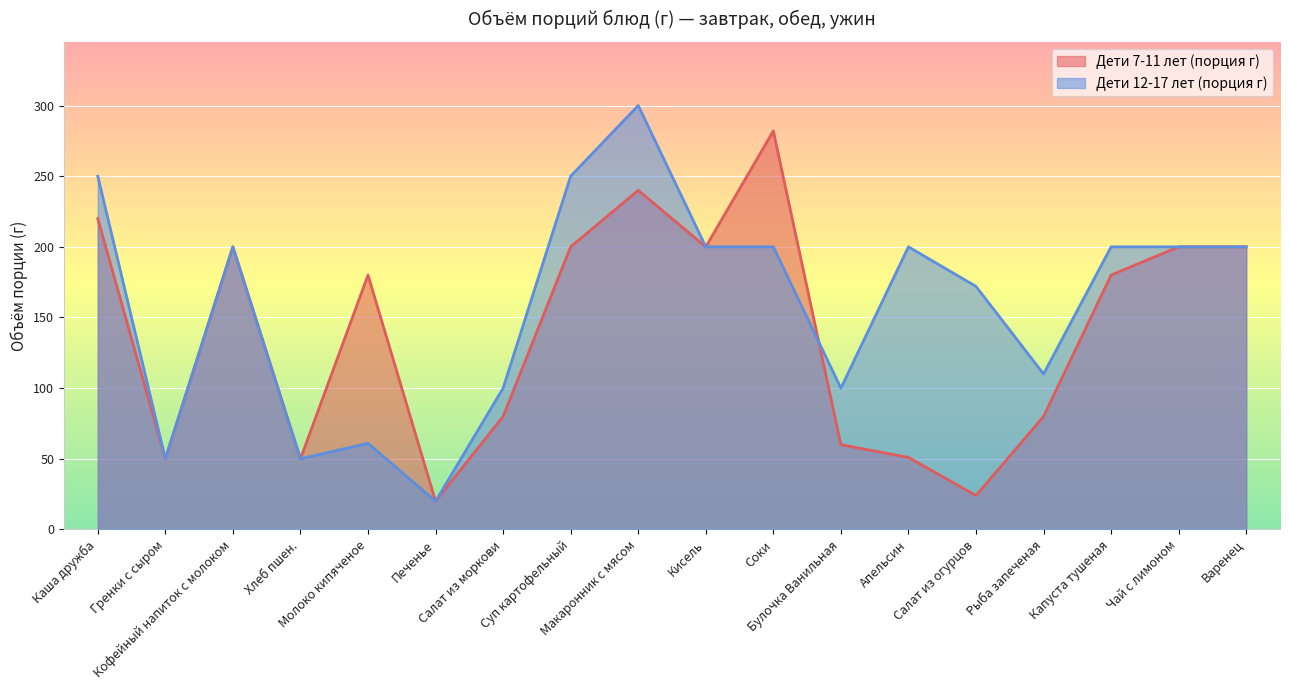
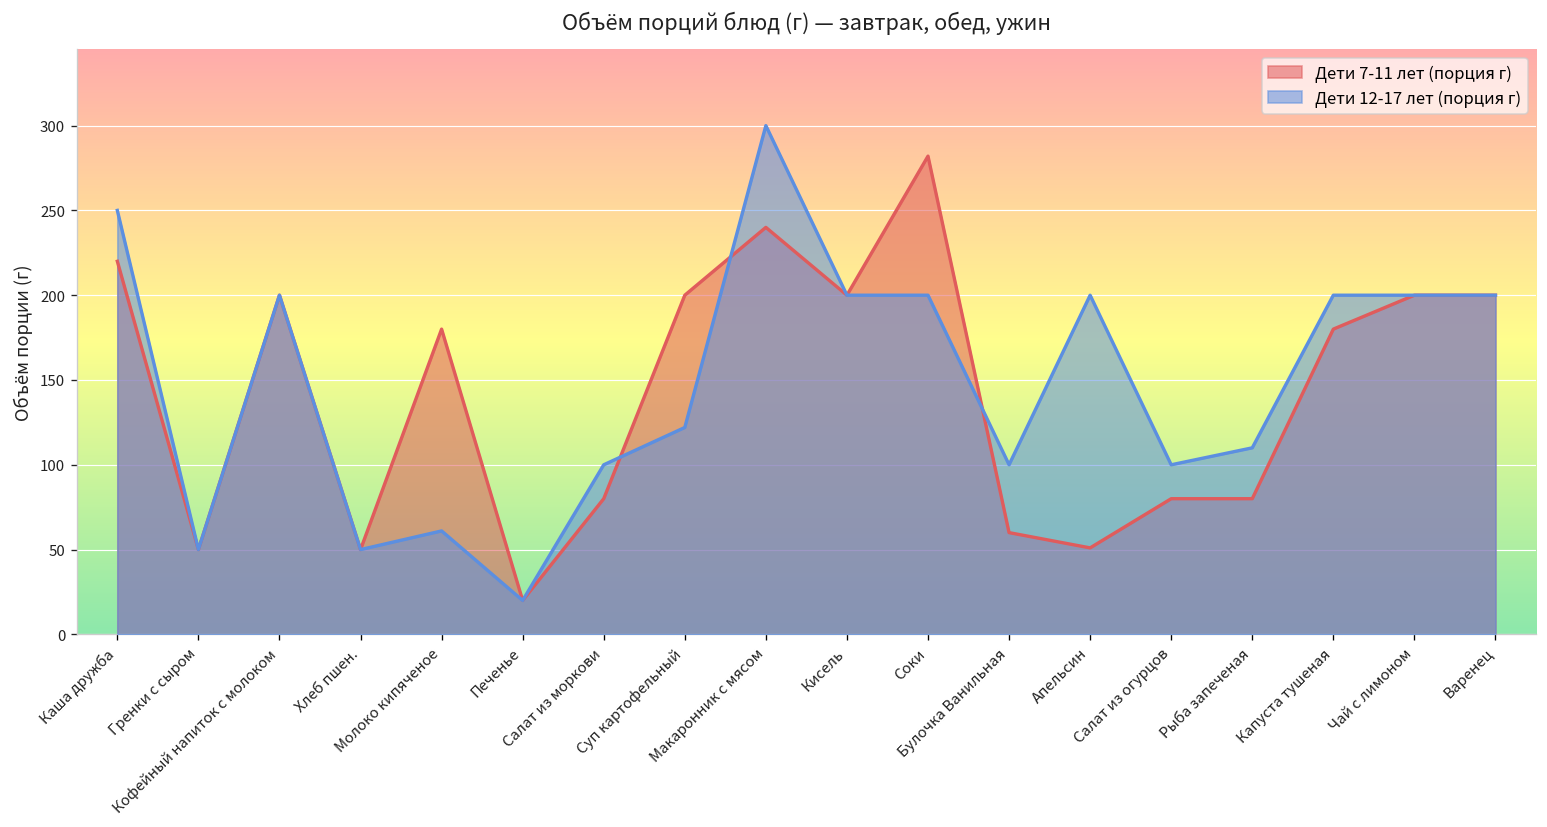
  {
    "Дети 7-11 лет (порция г)": {
      "Каша дружба": 220,
      "Молоко кипяченое": 180,
      "Салат из моркови": 80,
      "Суп картофельный": 200,
      "Макаронник с мясом": 240,
      "Соки": 282,
      "Булочка Ванильная": 60,
      "Апельсин": 51,
-     "Салат из огурцов": 24,
+     "Салат из огурцов": 80,
      "Рыба запеченая": 80,
      "Капуста тушеная": 180
    },
    "Дети 12-17 лет (порция г)": {
      "Каша дружба": 250,
      "Молоко кипяченое": 61,
      "Салат из моркови": 100,
-     "Суп картофельный": 250,
+     "Суп картофельный": 122,
      "Макаронник с мясом": 300,
      "Соки": 200,
      "Булочка Ванильная": 100,
      "Апельсин": 200,
-     "Салат из огурцов": 172,
+     "Салат из огурцов": 100,
      "Рыба запеченая": 110,
      "Капуста тушеная": 200
    }
  }
